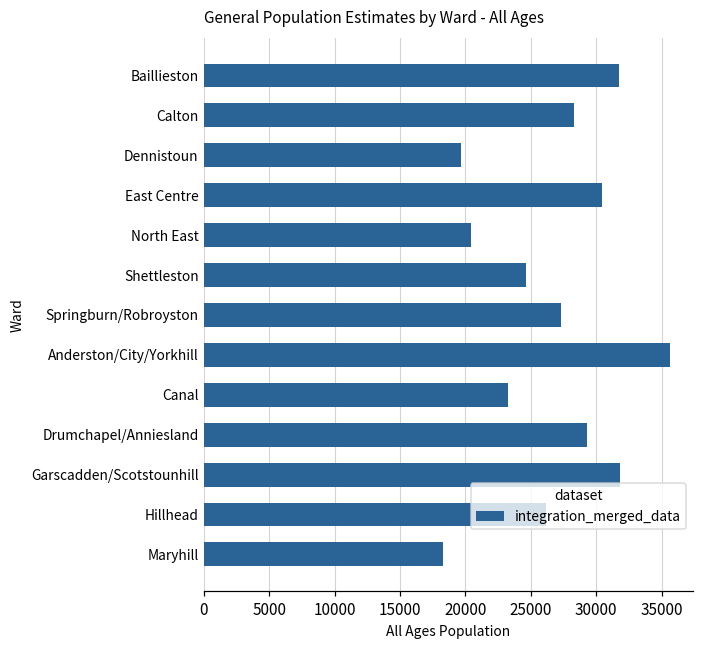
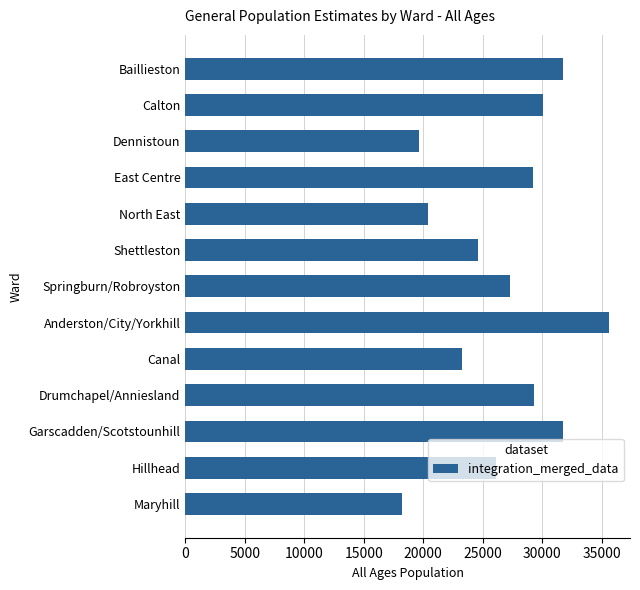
  {
    "Baillieston": 31700,
-   "Calton": 28300,
+   "Calton": 30100,
    "Dennistoun": 19700,
-   "East Centre": 30400,
+   "East Centre": 29200,
    "North East": 20400,
    "Shettleston": 24700,
    "Springburn/Robroyston": 27300,
    "Anderston/City/Yorkhill": 35600,
    "Canal": 23200,
    "Drumchapel/Anniesland": 29300,
    "Garscadden/Scotstounhill": 31800,
    "Maryhill": 18300
  }
